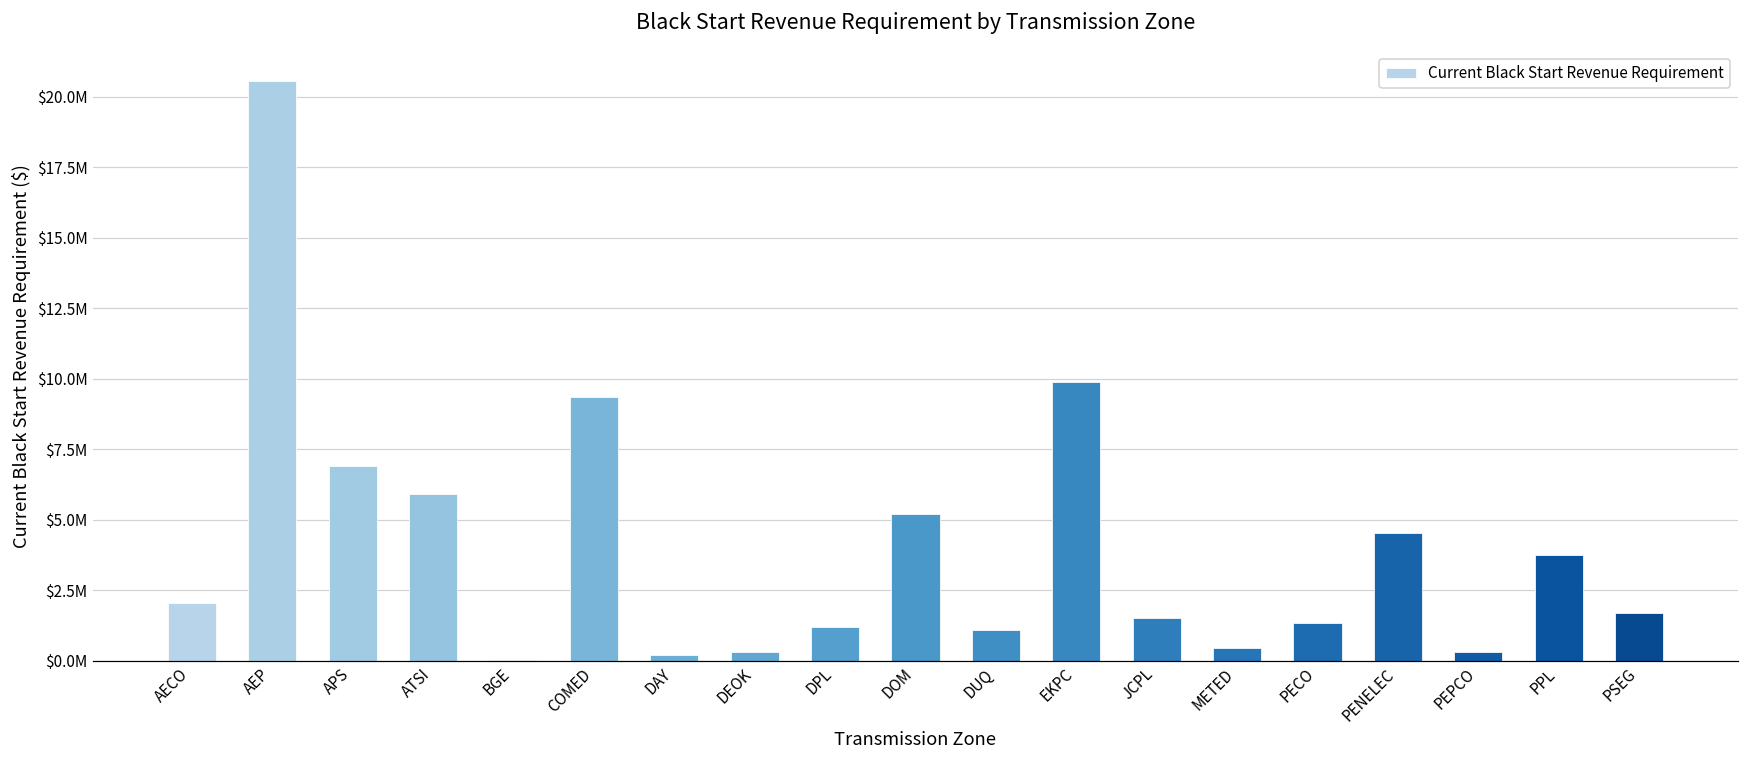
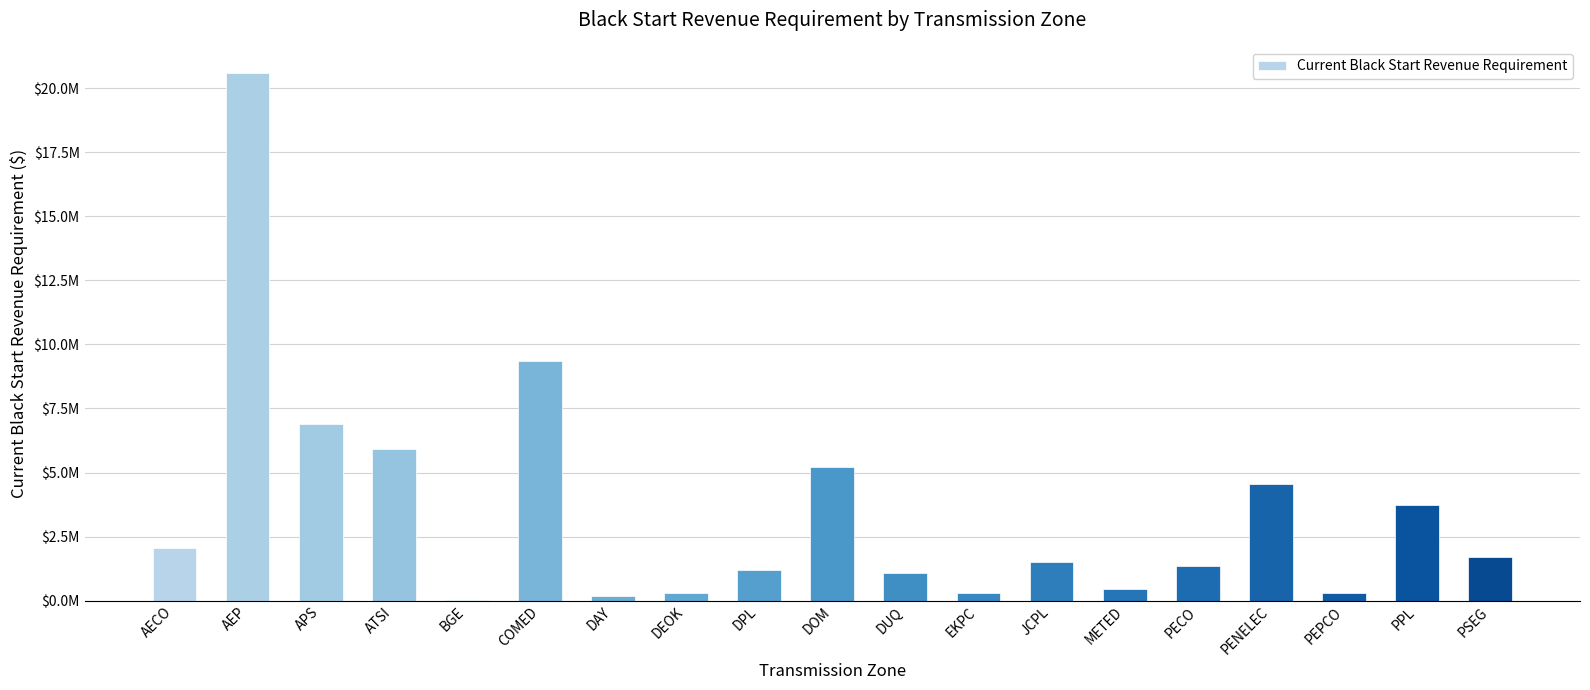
  {
    "AECO": "$2100000",
    "AEP": "$20600000",
    "APS": "$6900000",
    "ATSI": "$5900000",
    "COMED": "$9400000",
    "DAY": "$200000",
    "DEOK": "$300000",
    "DPL": "$1200000",
    "DOM": "$5200000",
    "DUQ": "$1100000",
-   "EKPC": "$9900000",
+   "EKPC": "$300000",
    "JCPL": "$1500000",
    "METED": "$400000",
    "PECO": "$1300000",
    "PENELEC": "$4500000",
    "PEPCO": "$300000",
    "PPL": "$3700000",
    "PSEG": "$1700000"
  }
